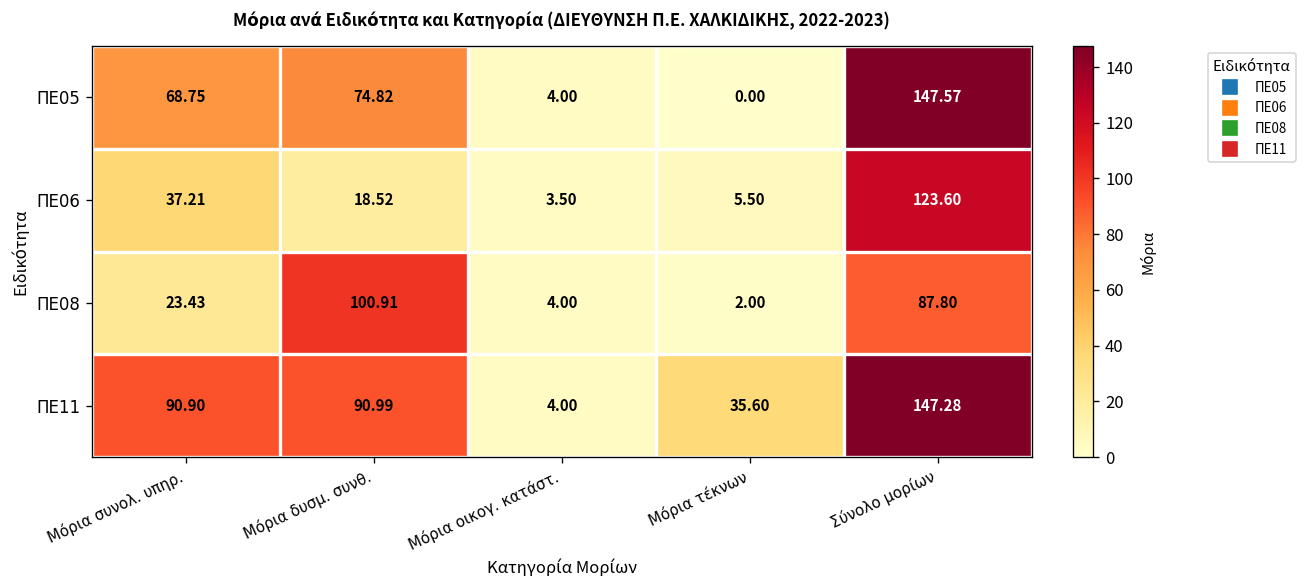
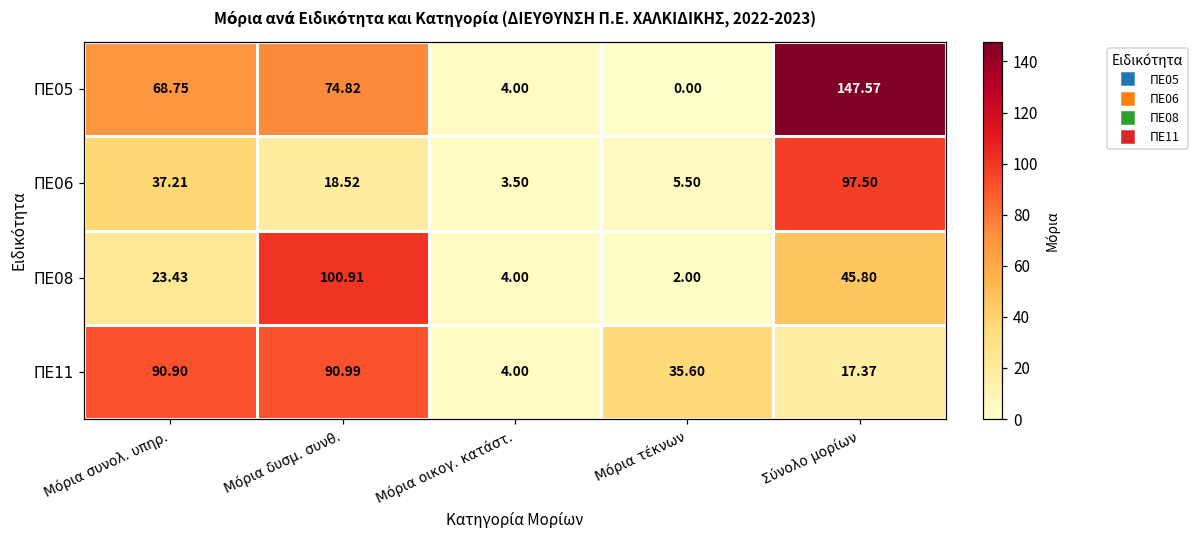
  {
    "ΠΕ05": {
      "Μόρια συνολ. υπηρ.": 68.75,
      "Μόρια δυσμ. συνθ.": 74.82,
      "Μόρια οικογ. κατάστ.": 4.00,
      "Μόρια τέκνων": 0.00,
      "Σύνολο μορίων": 147.57
    },
    "ΠΕ06": {
      "Μόρια συνολ. υπηρ.": 37.21,
      "Μόρια δυσμ. συνθ.": 18.52,
      "Μόρια οικογ. κατάστ.": 3.50,
      "Μόρια τέκνων": 5.50,
-     "Σύνολο μορίων": 123.60
+     "Σύνολο μορίων": 97.50
    },
    "ΠΕ08": {
      "Μόρια συνολ. υπηρ.": 23.43,
      "Μόρια δυσμ. συνθ.": 100.91,
      "Μόρια οικογ. κατάστ.": 4.00,
      "Μόρια τέκνων": 2.00,
-     "Σύνολο μορίων": 87.80
+     "Σύνολο μορίων": 45.80
    },
    "ΠΕ11": {
      "Μόρια συνολ. υπηρ.": 90.90,
      "Μόρια δυσμ. συνθ.": 90.99,
      "Μόρια οικογ. κατάστ.": 4.00,
      "Μόρια τέκνων": 35.60,
-     "Σύνολο μορίων": 147.28
+     "Σύνολο μορίων": 17.37
    }
  }
